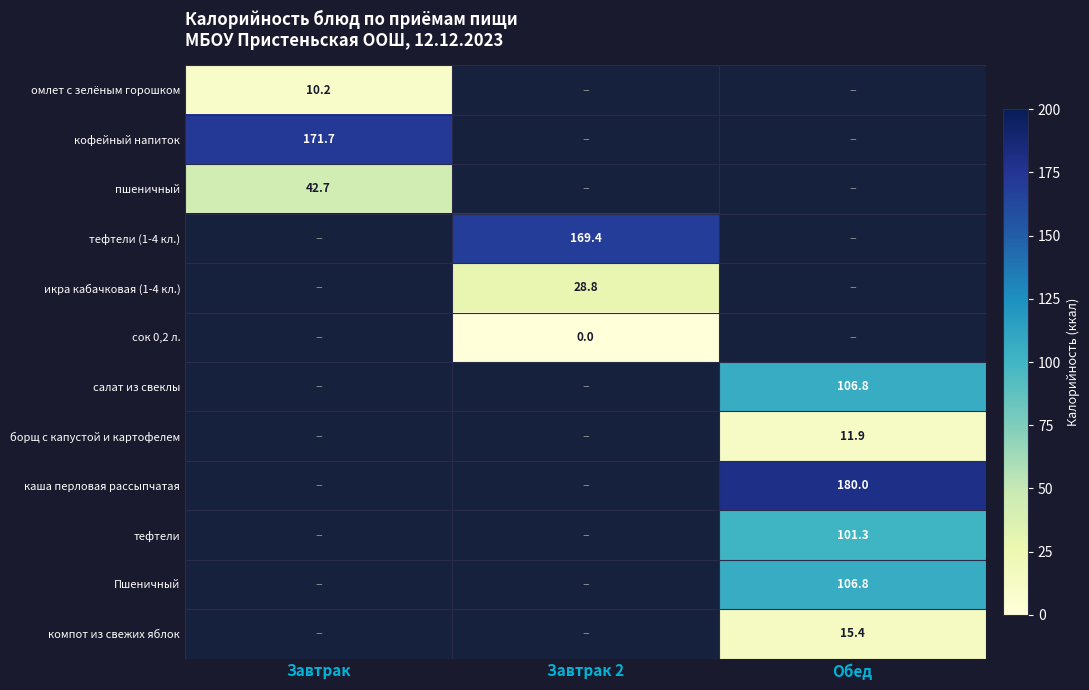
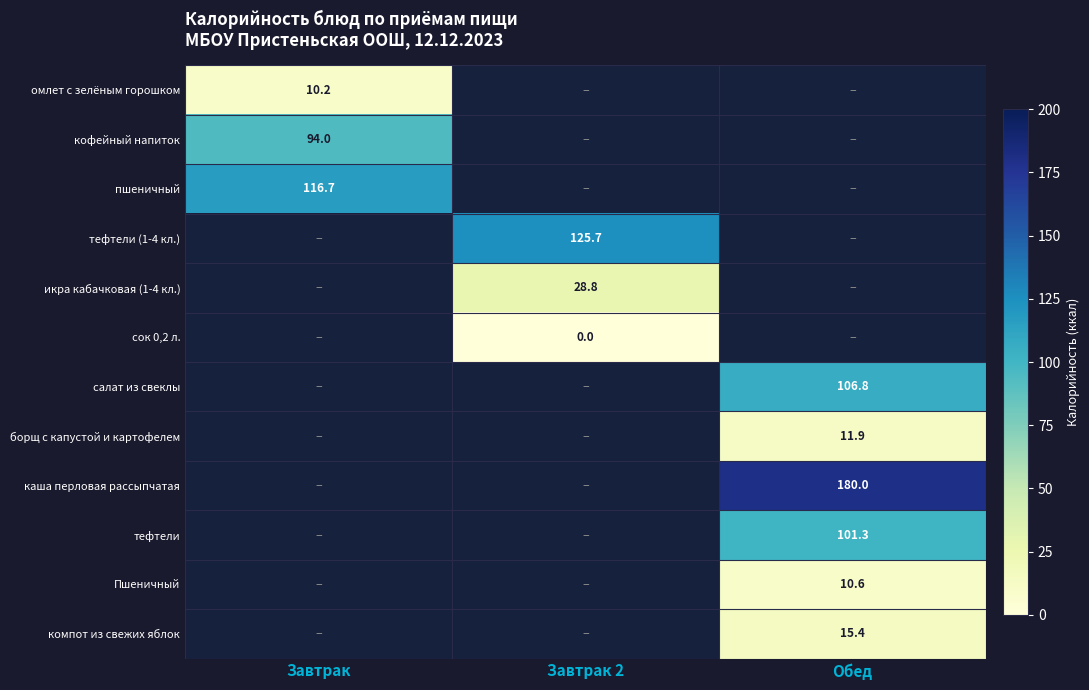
  {
    "омлет с зелёным горошком": {
      "Завтрак": 10.2
    },
    "кофейный напиток": {
-     "Завтрак": 171.7
+     "Завтрак": 94.0
    },
    "пшеничный": {
-     "Завтрак": 42.7
+     "Завтрак": 116.7
    },
    "тефтели (1-4 кл.)": {
-     "Завтрак 2": 169.4
+     "Завтрак 2": 125.7
    },
    "икра кабачковая (1-4 кл.)": {
      "Завтрак 2": 28.8
    },
    "сок 0,2 л.": {
      "Завтрак 2": 0.0
    },
    "салат из свеклы": {
      "Обед": 106.8
    },
    "борщ с капустой и картофелем": {
      "Обед": 11.9
    },
    "каша перловая рассыпчатая": {
      "Обед": 180.0
    },
    "тефтели": {
      "Обед": 101.3
    },
    "Пшеничный": {
-     "Обед": 106.8
+     "Обед": 10.6
    },
    "компот из свежих яблок": {
      "Обед": 15.4
    }
  }
